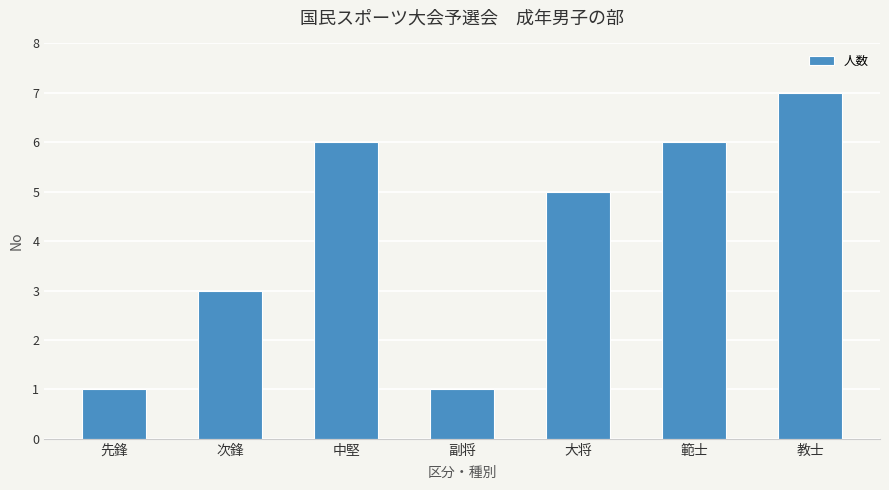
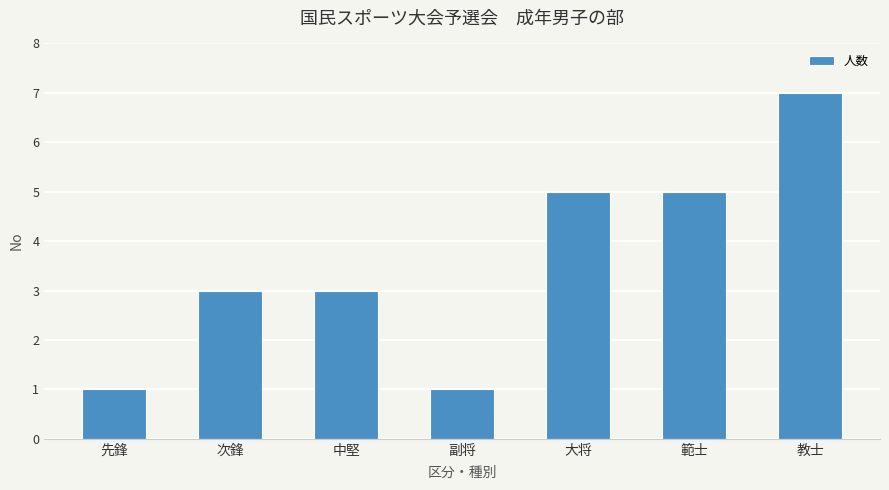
  {
    "先鋒": 1,
    "次鋒": 3,
-   "中堅": 6,
+   "中堅": 3,
    "副将": 1,
    "大将": 5,
-   "範士": 6,
+   "範士": 5,
    "教士": 7
  }
